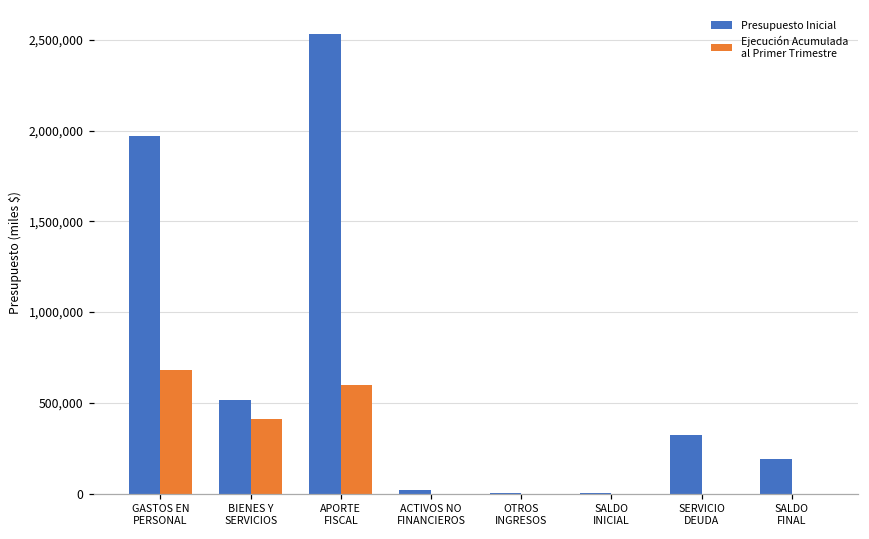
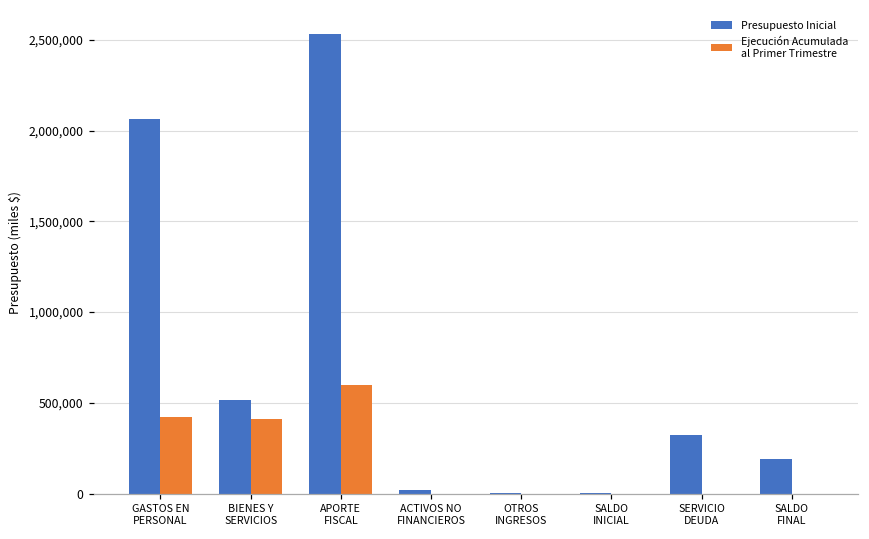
  {
    "Presupuesto Inicial": {
-     "GASTOS EN PERSONAL": "1,970,000",
+     "GASTOS EN PERSONAL": "2,070,000",
      "BIENES Y SERVICIOS": "510,000",
      "APORTE FISCAL": "2,530,000",
      "ACTIVOS NO FINANCIEROS": "20,000",
      "SERVICIO DEUDA": "320,000",
      "SALDO FINAL": "190,000"
    },
    "Ejecución Acumulada al Primer Trimestre": {
-     "GASTOS EN PERSONAL": "680,000",
+     "GASTOS EN PERSONAL": "420,000",
      "BIENES Y SERVICIOS": "410,000",
      "APORTE FISCAL": "600,000",
      "ACTIVOS NO FINANCIEROS": "0",
      "OTROS INGRESOS": "0",
      "SALDO INICIAL": "0",
      "SERVICIO DEUDA": "0",
      "SALDO FINAL": "0"
    }
  }
